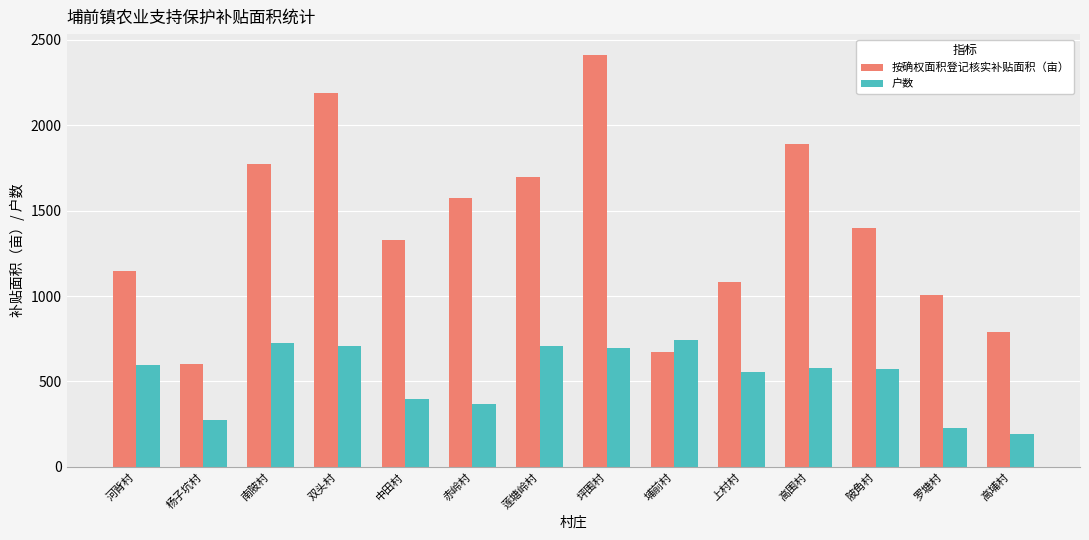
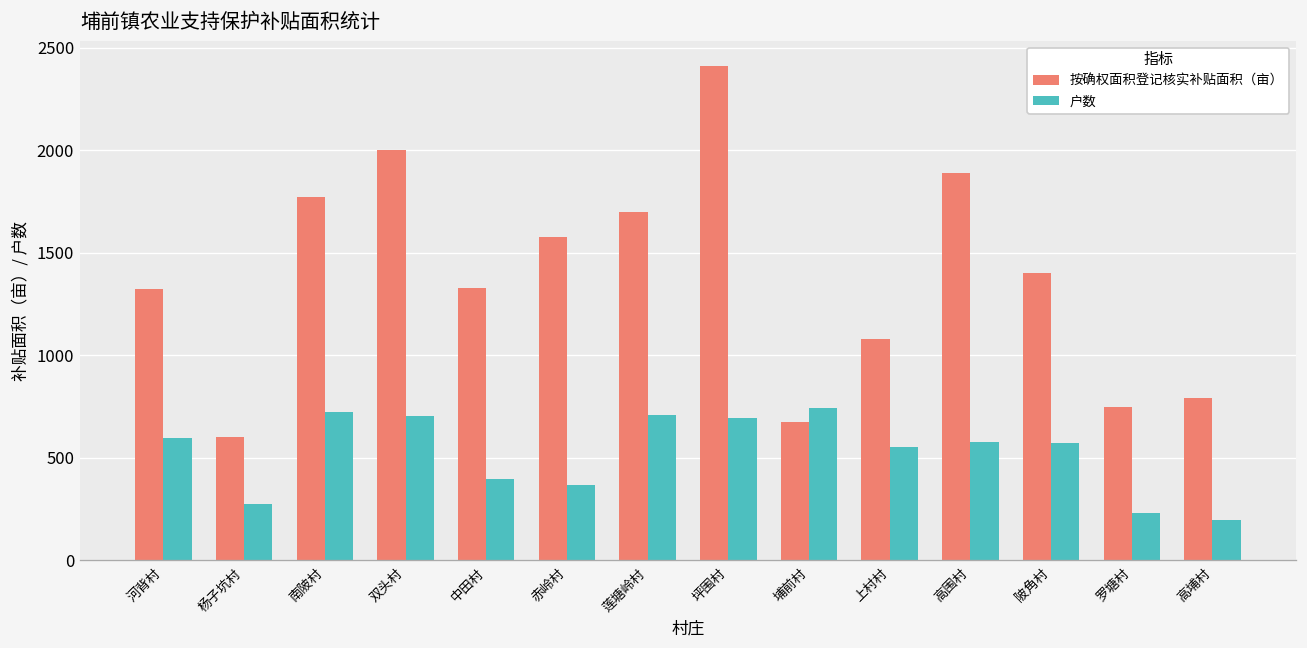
  {
    "按确权面积登记核实补贴面积（亩）": {
-     "河背村": 1150,
+     "河背村": 1320,
      "杨子坑村": 600,
      "南陂村": 1770,
-     "双头村": 2190,
+     "双头村": 2000,
      "中田村": 1330,
      "赤岭村": 1580,
      "莲塘岭村": 1700,
      "坪围村": 2410,
      "埔前村": 670,
      "上村村": 1080,
      "高围村": 1890,
      "陂角村": 1400,
-     "罗塘村": 1010,
+     "罗塘村": 750,
      "高埔村": 790
    },
    "户数": {
      "河背村": 600,
      "杨子坑村": 280,
      "南陂村": 720,
      "双头村": 710,
      "中田村": 400,
      "赤岭村": 370,
      "莲塘岭村": 710,
      "坪围村": 700,
      "埔前村": 740,
      "上村村": 550,
      "高围村": 580,
      "陂角村": 570,
      "罗塘村": 230,
      "高埔村": 200
    }
  }
